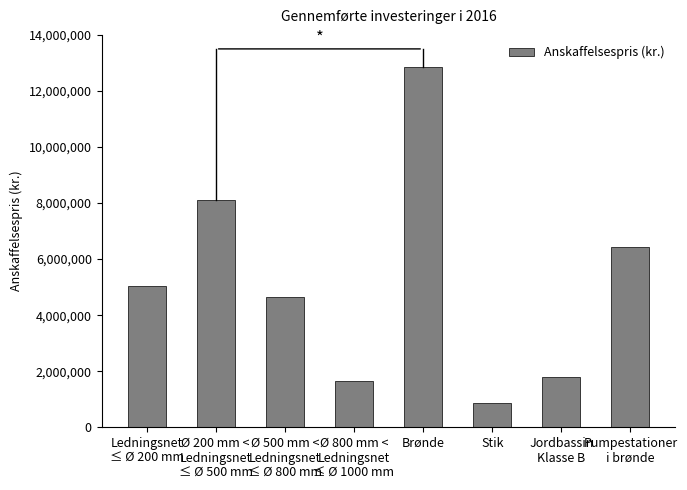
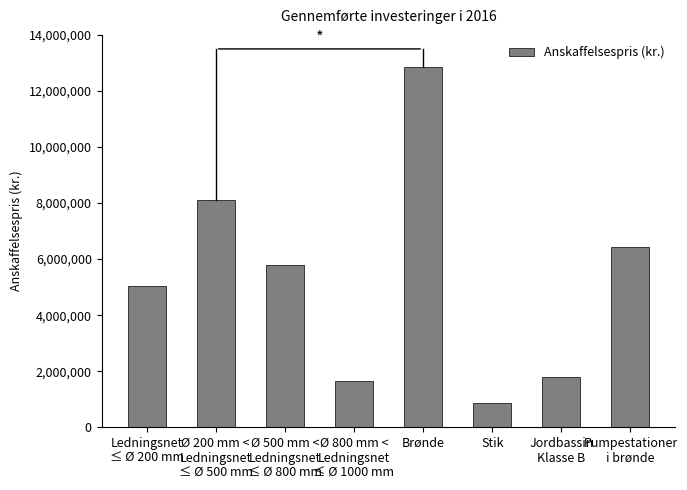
  {
    "Anskaffelsespris (kr.)": {
      "Ledningsnet ≤ Ø 200 mm": "5,000,000",
      "Ø 200 mm < Ledningsnet ≤ Ø 500 mm": "8,100,000",
-     "Ø 500 mm < Ledningsnet ≤ Ø 800 mm": "4,600,000",
+     "Ø 500 mm < Ledningsnet ≤ Ø 800 mm": "5,800,000",
      "Ø 800 mm < Ledningsnet ≤ Ø 1000 mm": "1,700,000",
      "Brønde": "12,900,000",
      "Stik": "900,000",
      "Pumpestationer i brønde": "6,400,000"
    }
  }
